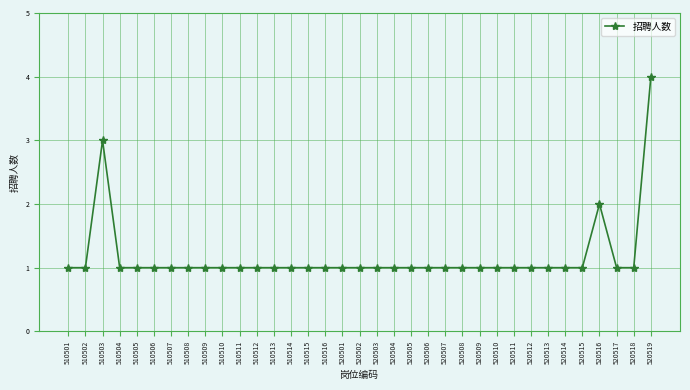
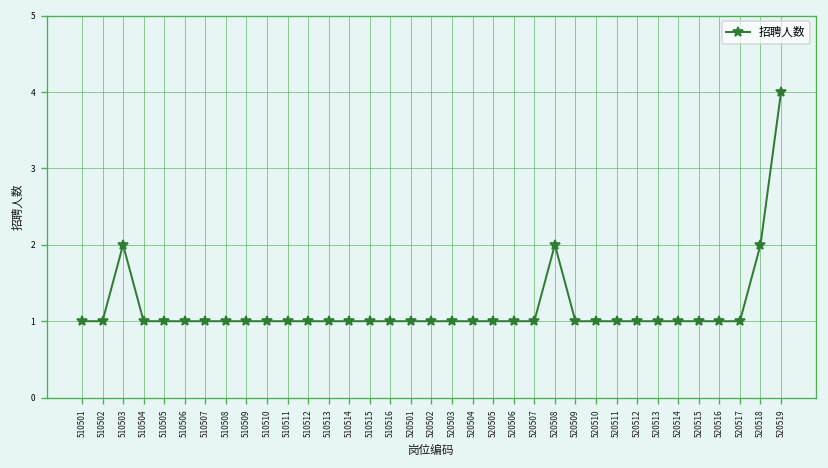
  {
    "510501": 1,
    "510502": 1,
-   "510503": 3,
+   "510503": 2,
    "510504": 1,
    "510505": 1,
    "510506": 1,
    "510507": 1,
    "510508": 1,
    "510509": 1,
    "510510": 1,
    "510511": 1,
    "510512": 1,
    "510513": 1,
    "510514": 1,
    "510515": 1,
    "510516": 1,
    "520501": 1,
    "520502": 1,
    "520503": 1,
    "520504": 1,
    "520505": 1,
    "520506": 1,
    "520507": 1,
-   "520508": 1,
+   "520508": 2,
    "520509": 1,
    "520510": 1,
    "520511": 1,
    "520512": 1,
    "520513": 1,
    "520514": 1,
    "520515": 1,
-   "520516": 2,
+   "520516": 1,
    "520517": 1,
-   "520518": 1,
+   "520518": 2,
    "520519": 4
  }
